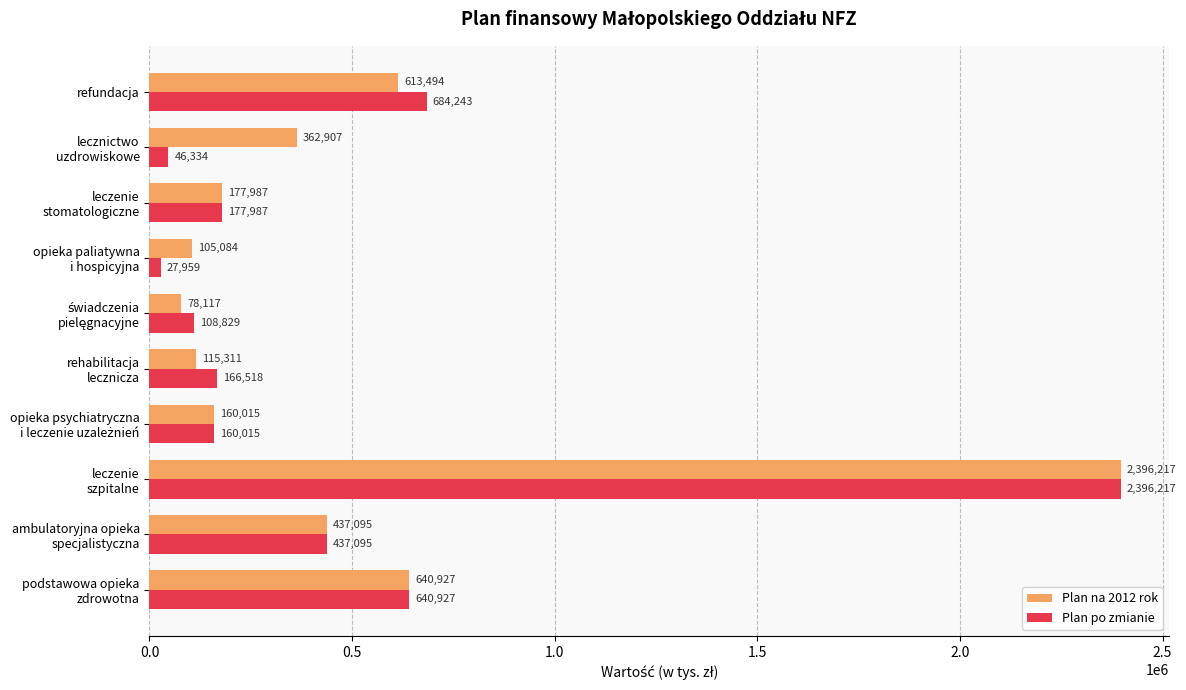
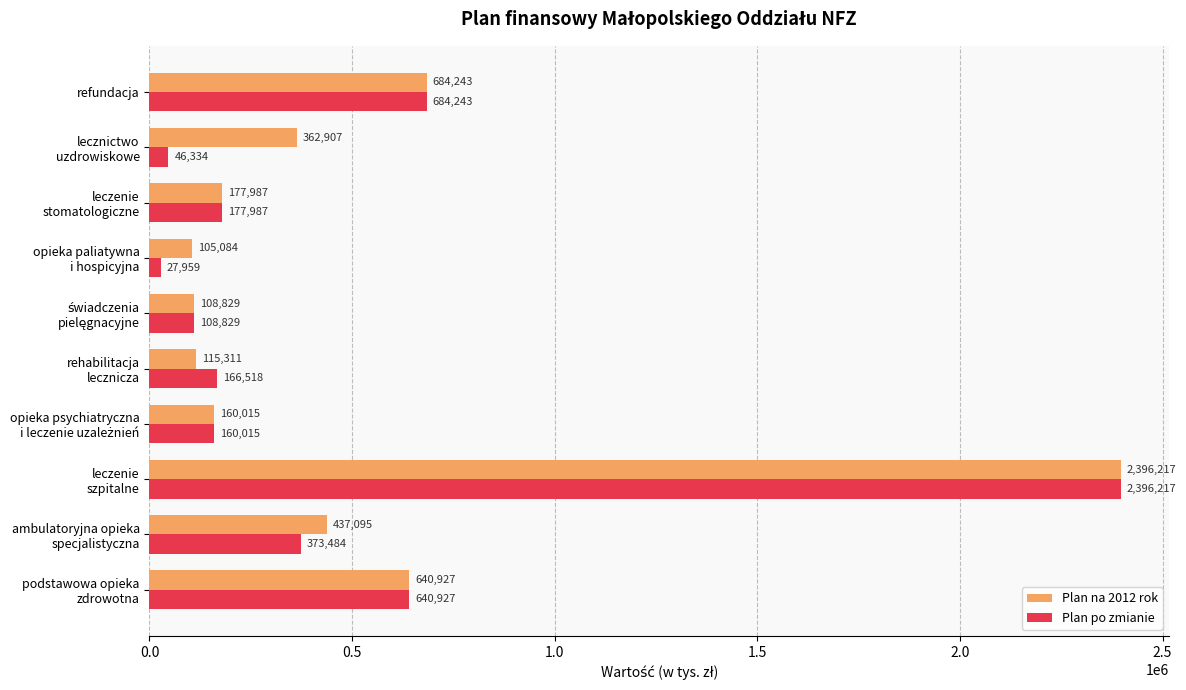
  {
    "Plan na 2012 rok": {
-     "refundacja": "613,494",
+     "refundacja": "684,243",
      "lecznictwo uzdrowiskowe": "362,907",
      "leczenie stomatologiczne": "177,987",
      "opieka paliatywna i hospicyjna": "105,084",
-     "świadczenia pielęgnacyjne": "78,117",
+     "świadczenia pielęgnacyjne": "108,829",
      "rehabilitacja lecznicza": "115,311",
      "opieka psychiatryczna i leczenie uzależnień": "160,015",
      "leczenie szpitalne": "2,396,217",
      "ambulatoryjna opieka specjalistyczna": "437,095",
      "podstawowa opieka zdrowotna": "640,927"
    },
    "Plan po zmianie": {
      "refundacja": "684,243",
      "lecznictwo uzdrowiskowe": "46,334",
      "leczenie stomatologiczne": "177,987",
      "opieka paliatywna i hospicyjna": "27,959",
      "świadczenia pielęgnacyjne": "108,829",
      "rehabilitacja lecznicza": "166,518",
      "opieka psychiatryczna i leczenie uzależnień": "160,015",
      "leczenie szpitalne": "2,396,217",
-     "ambulatoryjna opieka specjalistyczna": "437,095",
+     "ambulatoryjna opieka specjalistyczna": "373,484",
      "podstawowa opieka zdrowotna": "640,927"
    }
  }
